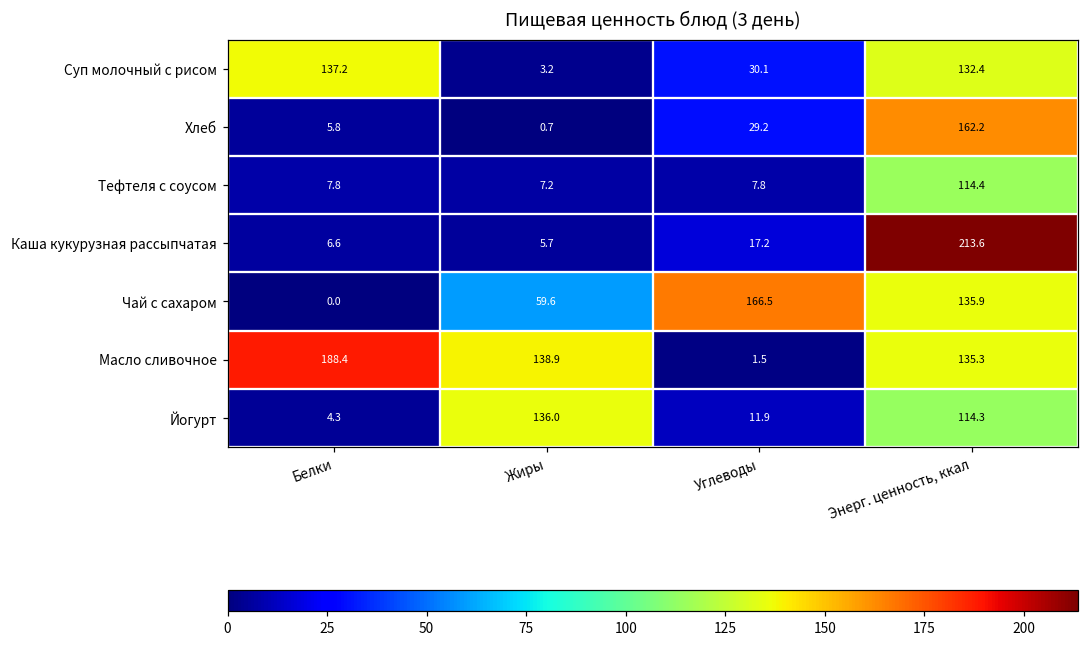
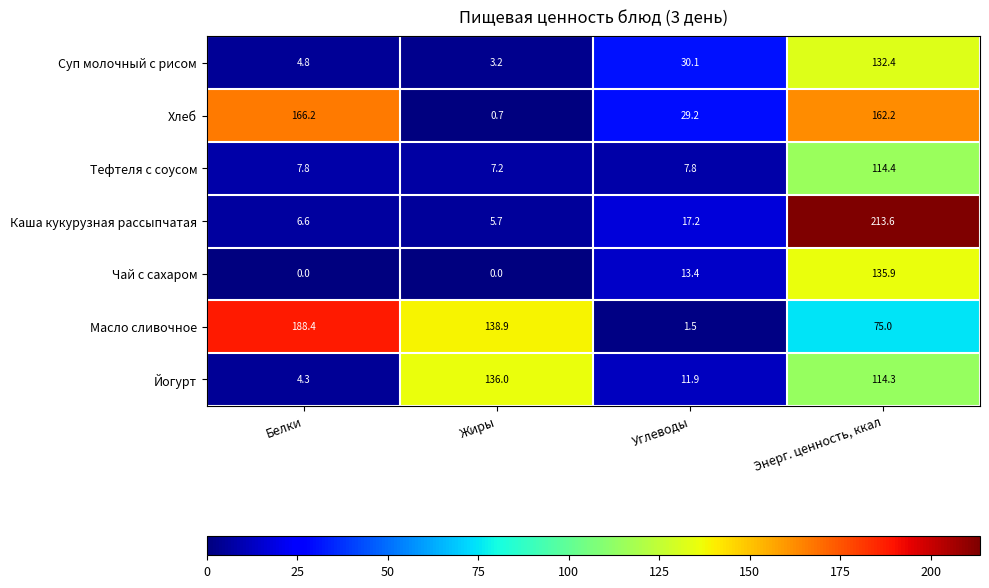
  {
    "Суп молочный с рисом": {
-     "Белки": 137.2,
+     "Белки": 4.8,
      "Жиры": 3.2,
      "Углеводы": 30.1,
      "Энерг. ценность, ккал": 132.4
    },
    "Хлеб": {
-     "Белки": 5.8,
+     "Белки": 166.2,
      "Жиры": 0.7,
      "Углеводы": 29.2,
      "Энерг. ценность, ккал": 162.2
    },
    "Тефтеля с соусом": {
      "Белки": 7.8,
      "Жиры": 7.2,
      "Углеводы": 7.8,
      "Энерг. ценность, ккал": 114.4
    },
    "Каша кукурузная рассыпчатая": {
      "Белки": 6.6,
      "Жиры": 5.7,
      "Углеводы": 17.2,
      "Энерг. ценность, ккал": 213.6
    },
    "Чай с сахаром": {
      "Белки": 0.0,
-     "Жиры": 59.6,
-     "Углеводы": 166.5,
+     "Жиры": 0.0,
+     "Углеводы": 13.4,
      "Энерг. ценность, ккал": 135.9
    },
    "Масло сливочное": {
      "Белки": 188.4,
      "Жиры": 138.9,
      "Углеводы": 1.5,
-     "Энерг. ценность, ккал": 135.3
+     "Энерг. ценность, ккал": 75.0
    },
    "Йогурт": {
      "Белки": 4.3,
      "Жиры": 136.0,
      "Углеводы": 11.9,
      "Энерг. ценность, ккал": 114.3
    }
  }
